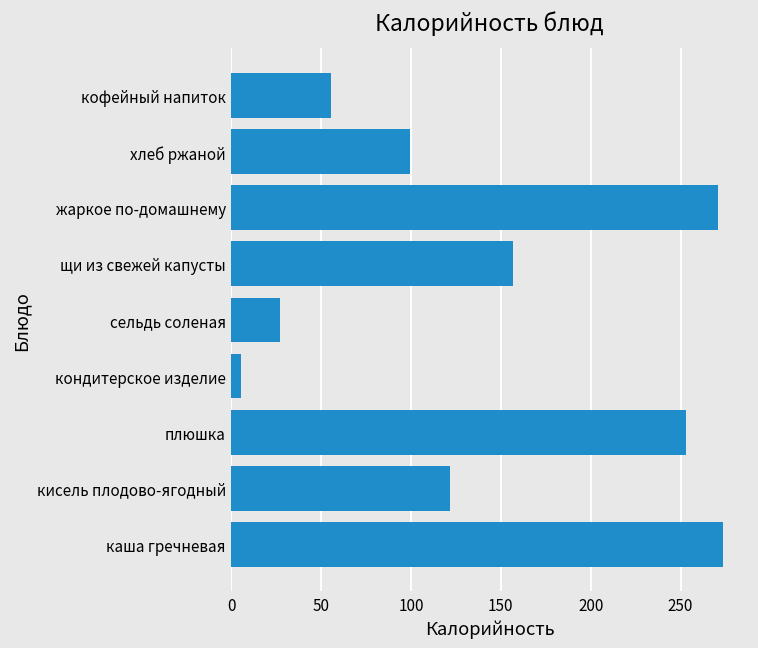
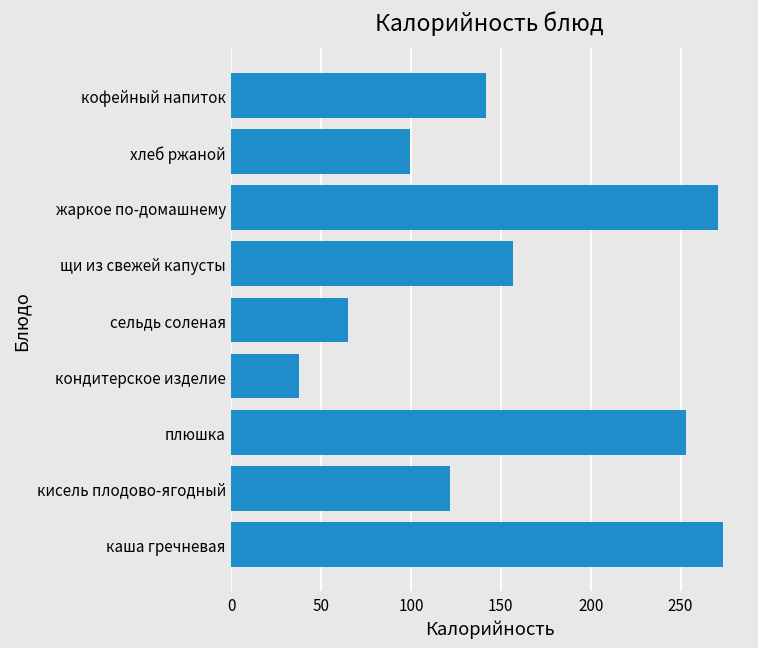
  {
-   "кофейный напиток": 55,
+   "кофейный напиток": 142,
    "хлеб ржаной": 100,
    "жаркое по-домашнему": 271,
    "щи из свежей капусты": 157,
-   "сельдь соленая": 27,
-   "кондитерское изделие": 6,
+   "сельдь соленая": 65,
+   "кондитерское изделие": 38,
    "плюшка": 253,
    "кисель плодово-ягодный": 122,
    "каша гречневая": 274
  }
